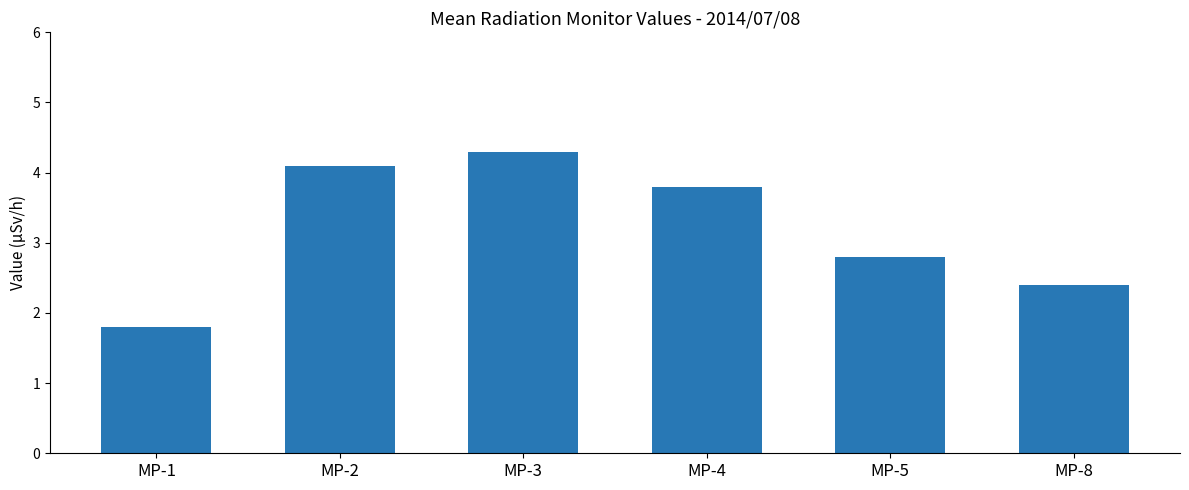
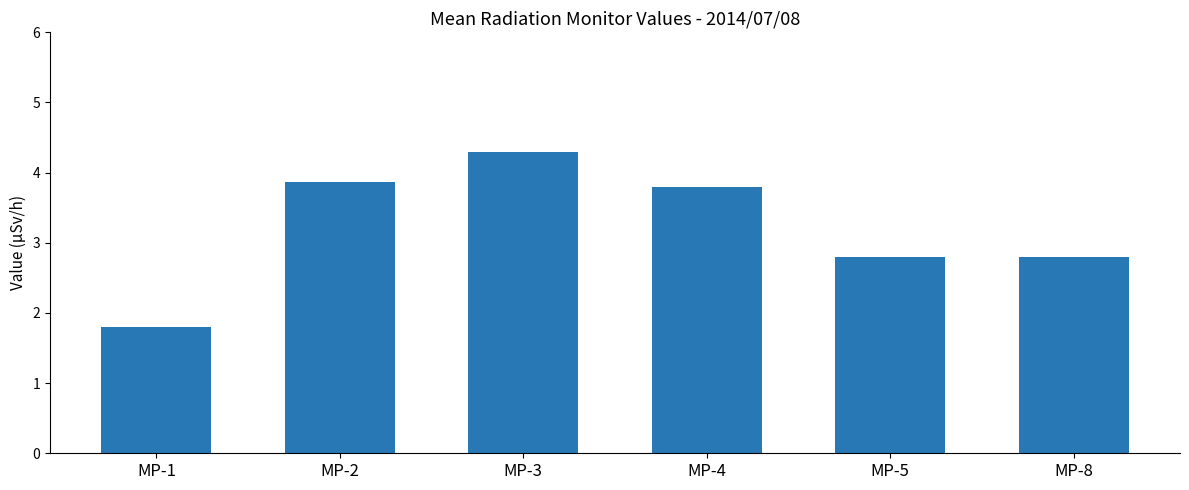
  {
    "MP-1": 1.8,
-   "MP-2": 4.1,
+   "MP-2": 3.9,
    "MP-3": 4.3,
    "MP-4": 3.8,
    "MP-5": 2.8,
-   "MP-8": 2.4
+   "MP-8": 2.8
  }
